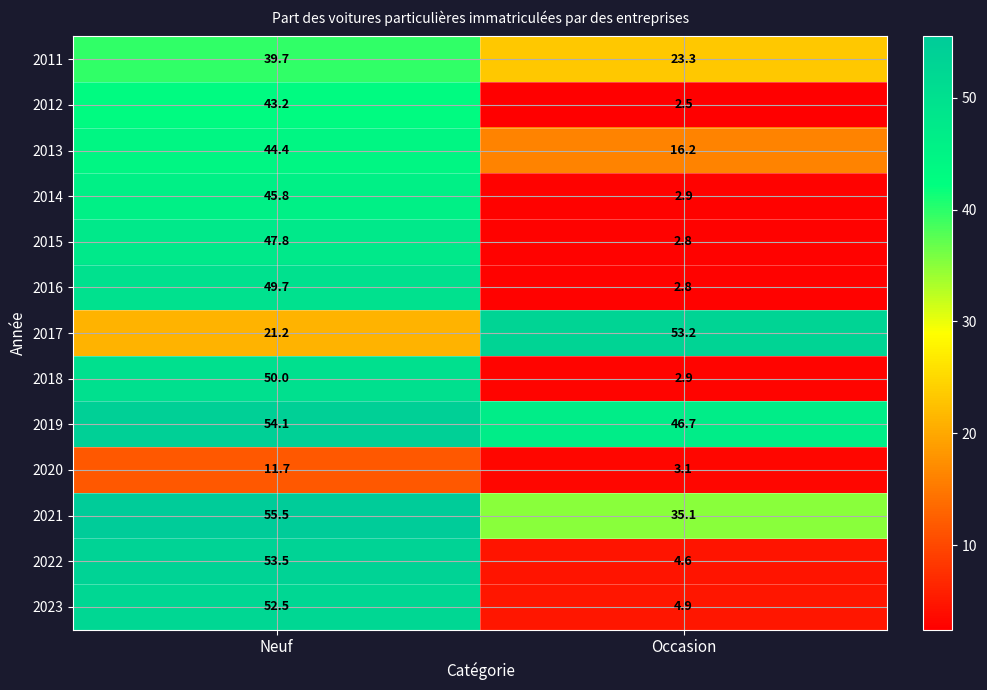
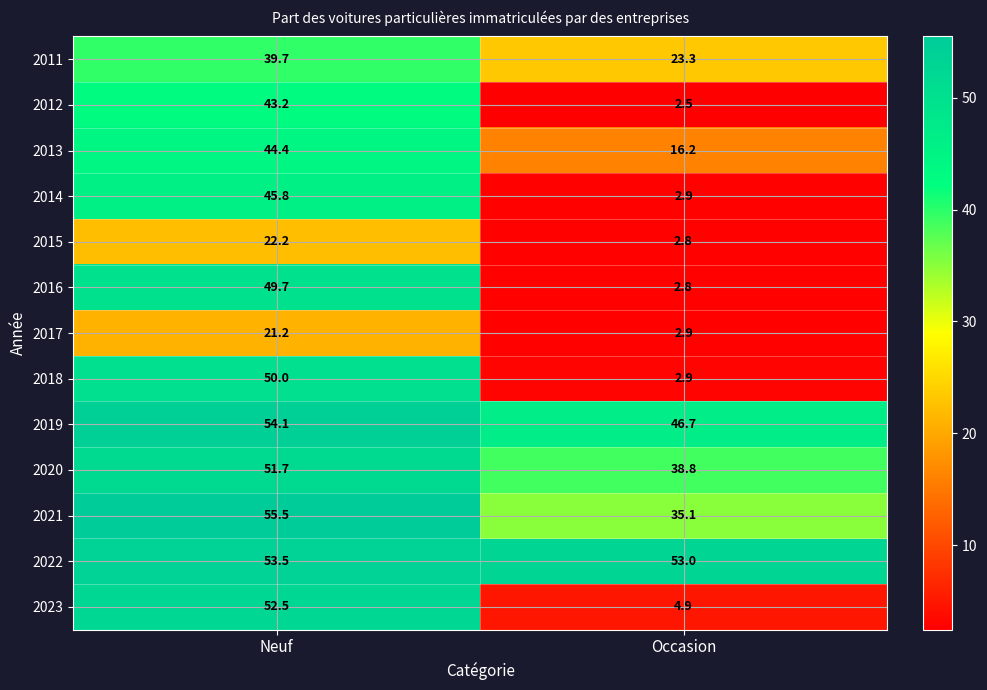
  {
    "2011": {
      "Neuf": 39.7,
      "Occasion": 23.3
    },
    "2012": {
      "Neuf": 43.2,
      "Occasion": 2.5
    },
    "2013": {
      "Neuf": 44.4,
      "Occasion": 16.2
    },
    "2014": {
      "Neuf": 45.8,
      "Occasion": 2.9
    },
    "2015": {
-     "Neuf": 47.8,
+     "Neuf": 22.2,
      "Occasion": 2.8
    },
    "2016": {
      "Neuf": 49.7,
      "Occasion": 2.8
    },
    "2017": {
      "Neuf": 21.2,
-     "Occasion": 53.2
+     "Occasion": 2.9
    },
    "2018": {
      "Neuf": 50.0,
      "Occasion": 2.9
    },
    "2019": {
      "Neuf": 54.1,
      "Occasion": 46.7
    },
    "2020": {
-     "Neuf": 11.7,
-     "Occasion": 3.1
+     "Neuf": 51.7,
+     "Occasion": 38.8
    },
    "2021": {
      "Neuf": 55.5,
      "Occasion": 35.1
    },
    "2022": {
      "Neuf": 53.5,
-     "Occasion": 4.6
+     "Occasion": 53.0
    },
    "2023": {
      "Neuf": 52.5,
      "Occasion": 4.9
    }
  }
